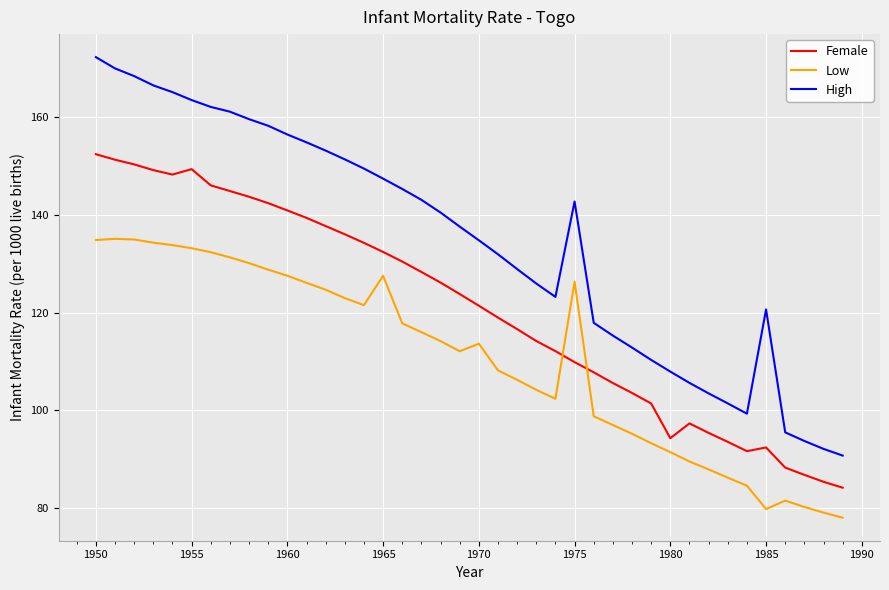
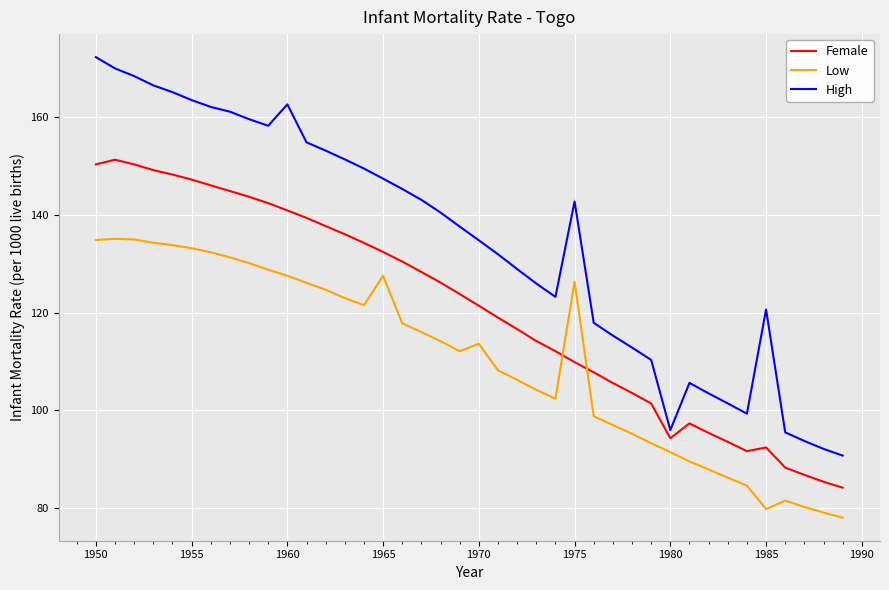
  {
    "Female": {
-     "1950": 152,
-     "1955": 149,
+     "1950": 150,
+     "1955": 147,
      "1960": 141,
      "1965": 132,
      "1970": 121,
      "1975": 110,
      "1980": 94,
      "1985": 92
    },
    "Low": {
      "1950": 135,
      "1955": 133,
      "1960": 128,
      "1965": 128,
      "1970": 114,
      "1975": 126,
      "1980": 91,
      "1985": 80
    },
    "High": {
      "1950": 172,
      "1955": 163,
-     "1960": 156,
+     "1960": 163,
      "1965": 147,
      "1970": 135,
      "1975": 143,
-     "1980": 108,
+     "1980": 96,
      "1985": 121
    }
  }
